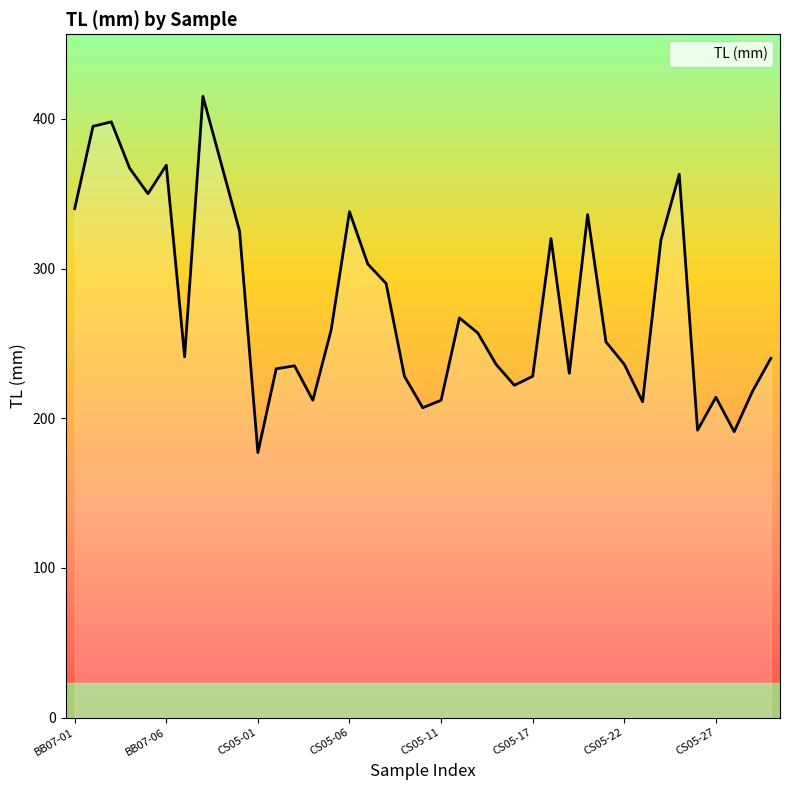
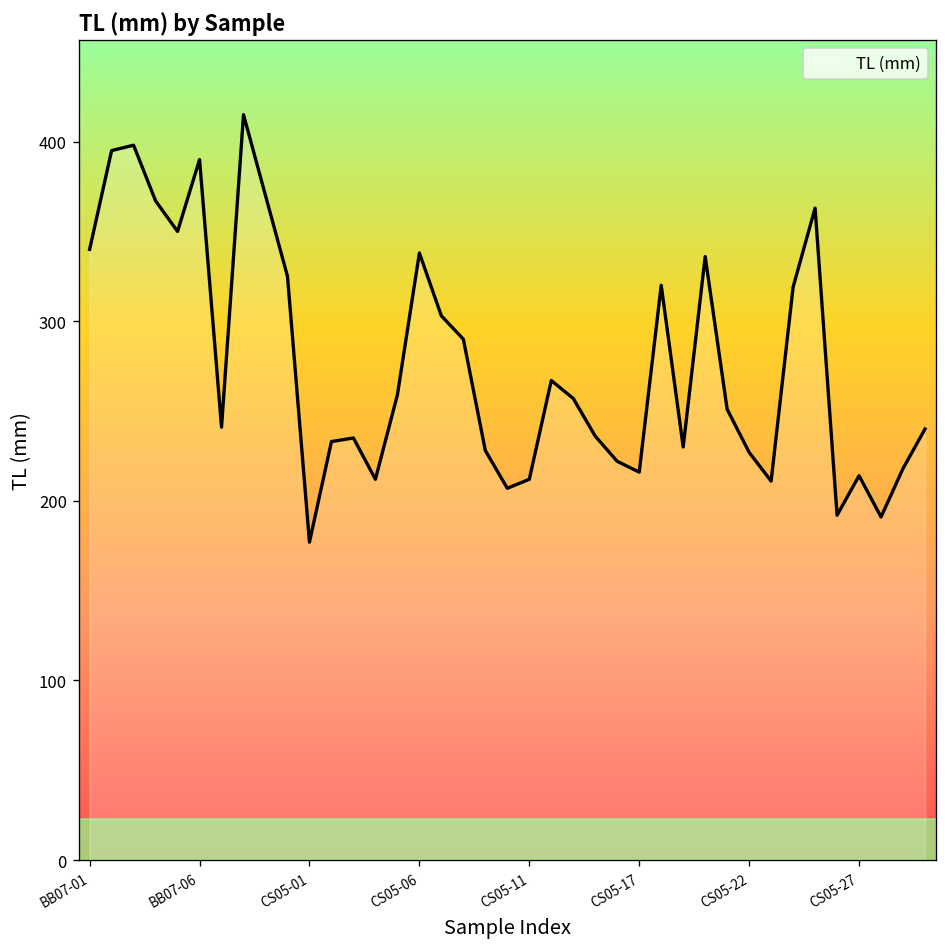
  {
    "BB07-01": 340,
-   "BB07-06": 369,
+   "BB07-06": 390,
    "CS05-01": 177,
    "CS05-06": 338,
    "CS05-11": 212,
-   "CS05-17": 228,
-   "CS05-22": 236,
+   "CS05-17": 216,
+   "CS05-22": 227,
    "CS05-27": 214
  }
